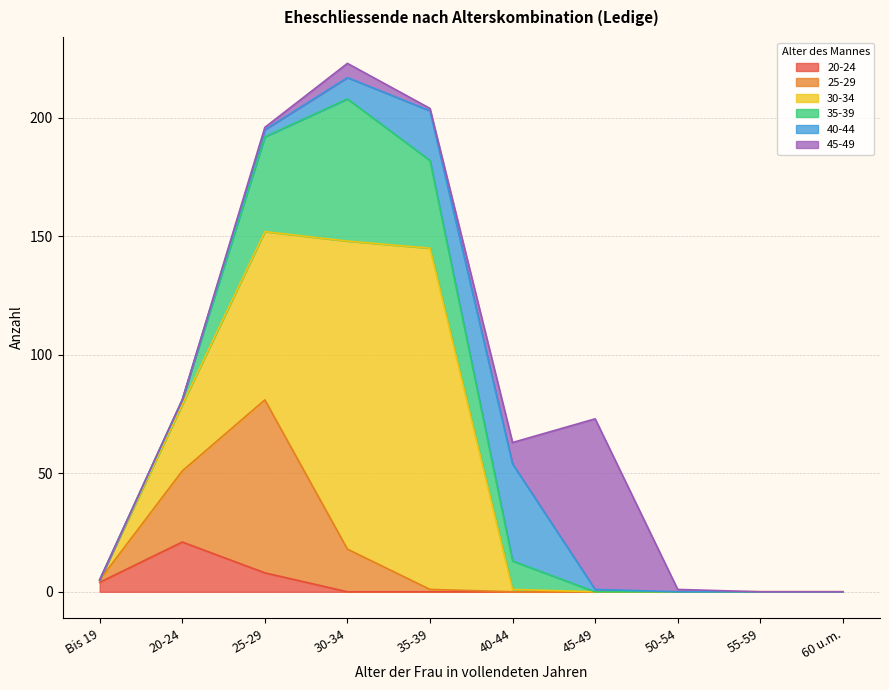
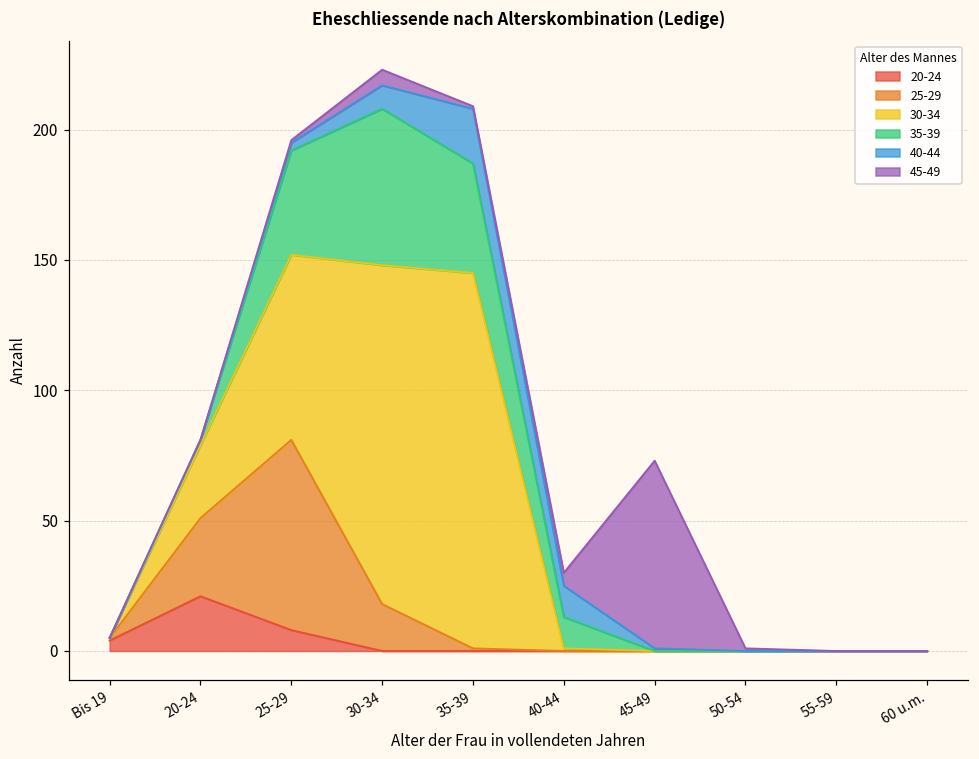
  {
    "30-34": {
      "20-24": 28,
      "25-29": 71,
      "30-34": 130,
      "35-39": 144
    },
    "35-39": {
      "25-29": 40,
      "30-34": 60,
-     "35-39": 37,
+     "35-39": 42,
      "40-44": 12
    },
    "40-44": {
      "30-34": 9,
-     "40-44": 41
+     "40-44": 12
    },
    "45-49": {
      "30-34": 6,
-     "40-44": 9,
+     "40-44": 5,
      "45-49": 72
    }
  }
